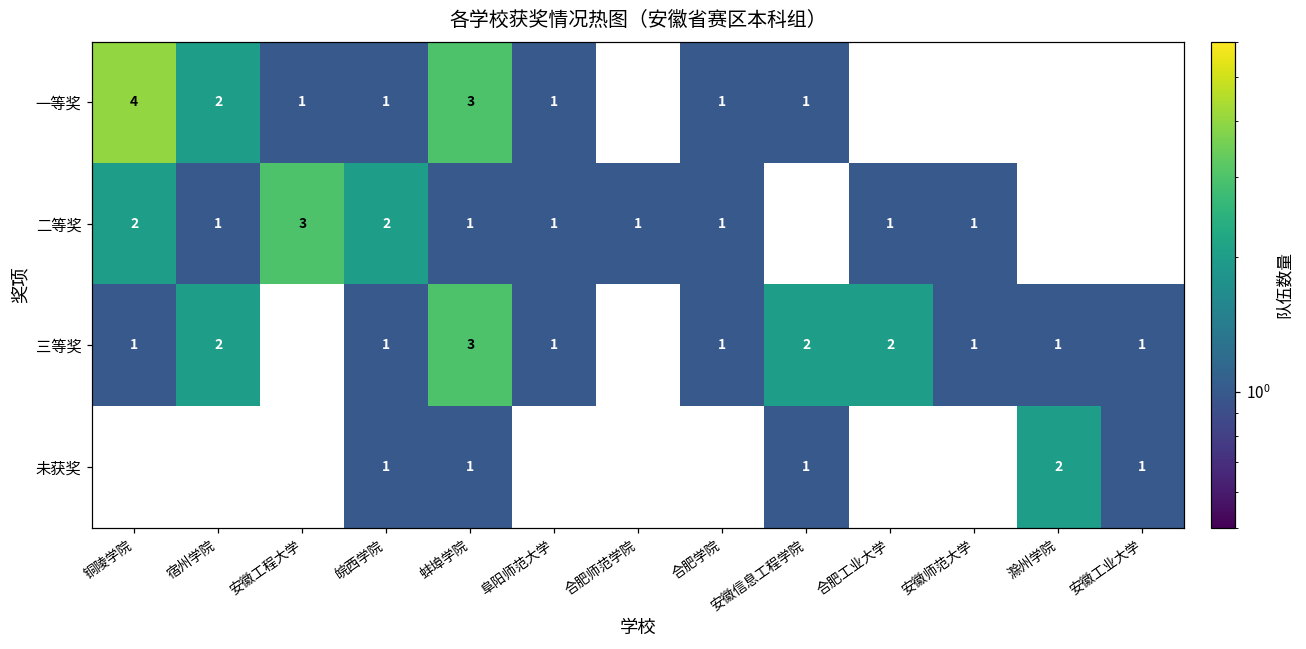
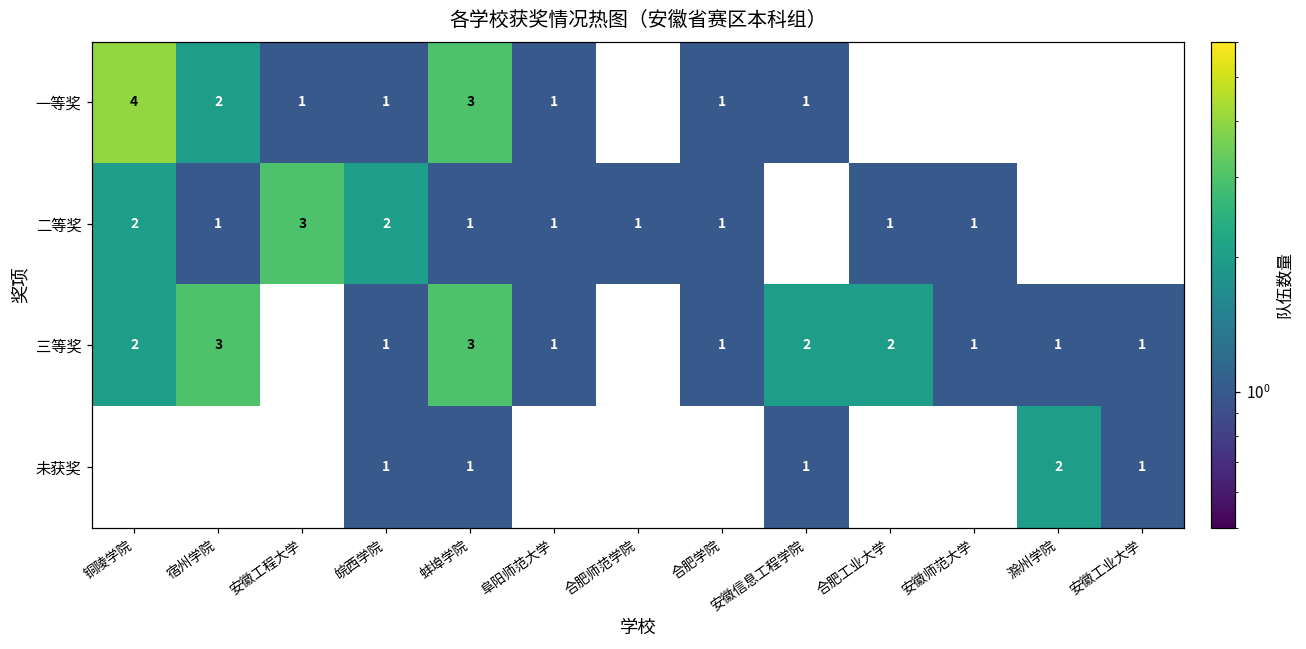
  {
    "一等奖": {
      "铜陵学院": 4,
      "宿州学院": 2,
      "安徽工程大学": 1,
      "皖西学院": 1,
      "蚌埠学院": 3,
      "阜阳师范大学": 1,
      "合肥学院": 1,
      "安徽信息工程学院": 1
    },
    "二等奖": {
      "铜陵学院": 2,
      "宿州学院": 1,
      "安徽工程大学": 3,
      "皖西学院": 2,
      "蚌埠学院": 1,
      "阜阳师范大学": 1,
      "合肥师范学院": 1,
      "合肥学院": 1,
      "合肥工业大学": 1,
      "安徽师范大学": 1
    },
    "三等奖": {
-     "铜陵学院": 1,
-     "宿州学院": 2,
+     "铜陵学院": 2,
+     "宿州学院": 3,
      "皖西学院": 1,
      "蚌埠学院": 3,
      "阜阳师范大学": 1,
      "合肥学院": 1,
      "安徽信息工程学院": 2,
      "合肥工业大学": 2,
      "安徽师范大学": 1,
      "滁州学院": 1,
      "安徽工业大学": 1
    },
    "未获奖": {
      "皖西学院": 1,
      "蚌埠学院": 1,
      "安徽信息工程学院": 1,
      "滁州学院": 2,
      "安徽工业大学": 1
    }
  }
